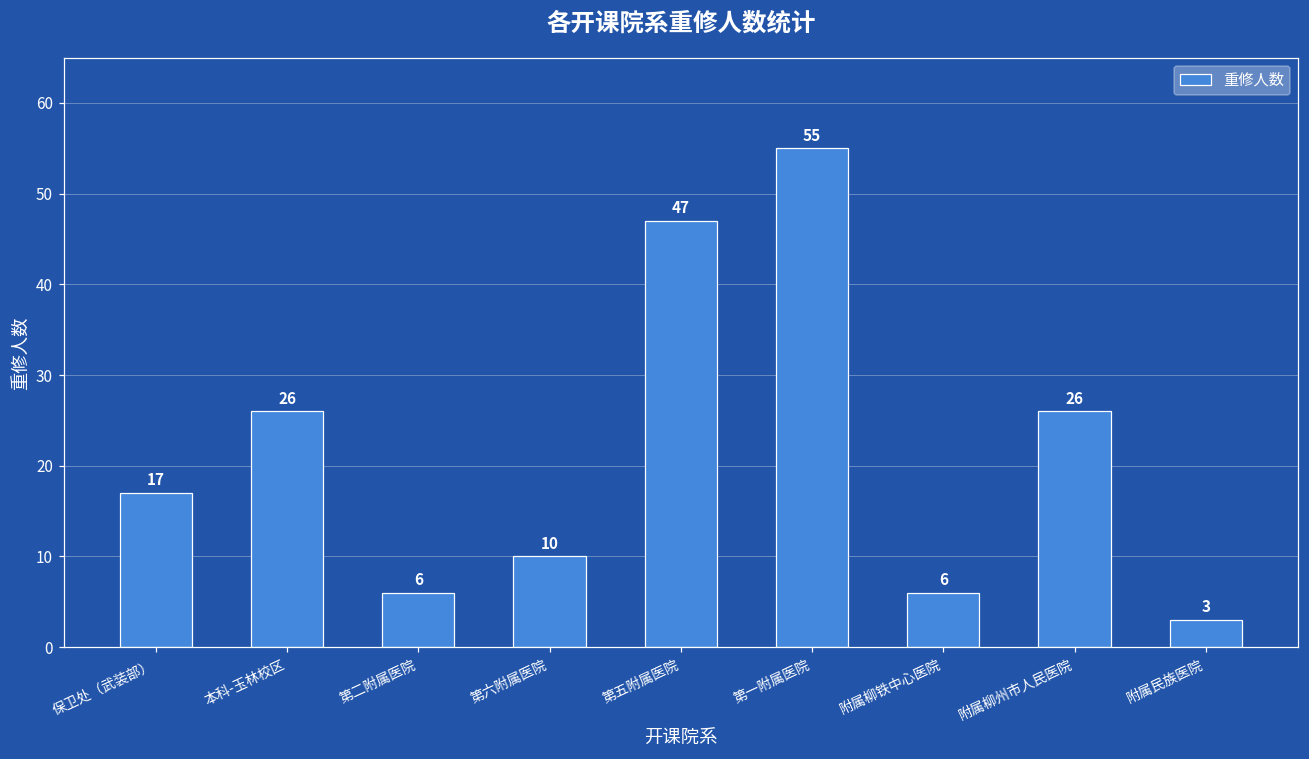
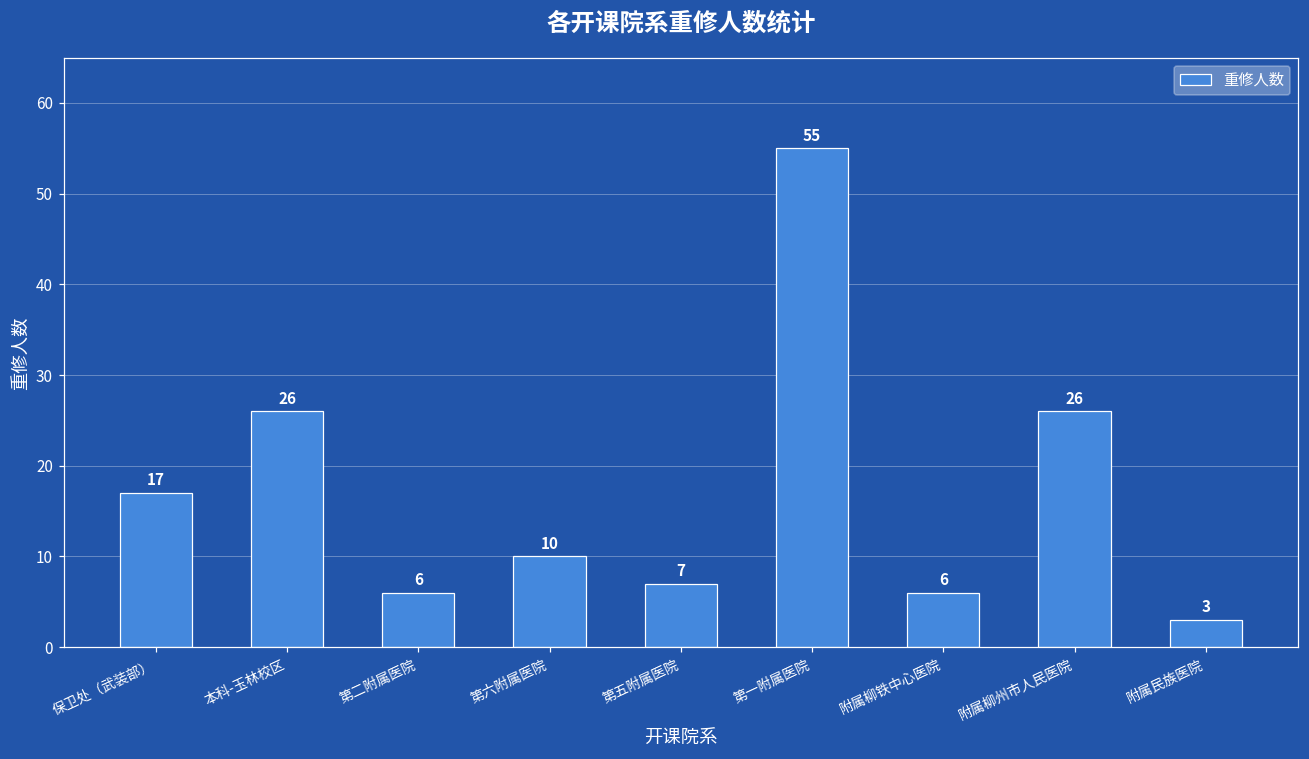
  {
    "保卫处（武装部）": 17,
    "本科-玉林校区": 26,
    "第二附属医院": 6,
    "第六附属医院": 10,
-   "第五附属医院": 47,
+   "第五附属医院": 7,
    "第一附属医院": 55,
    "附属柳铁中心医院": 6,
    "附属柳州市人民医院": 26,
    "附属民族医院": 3
  }
